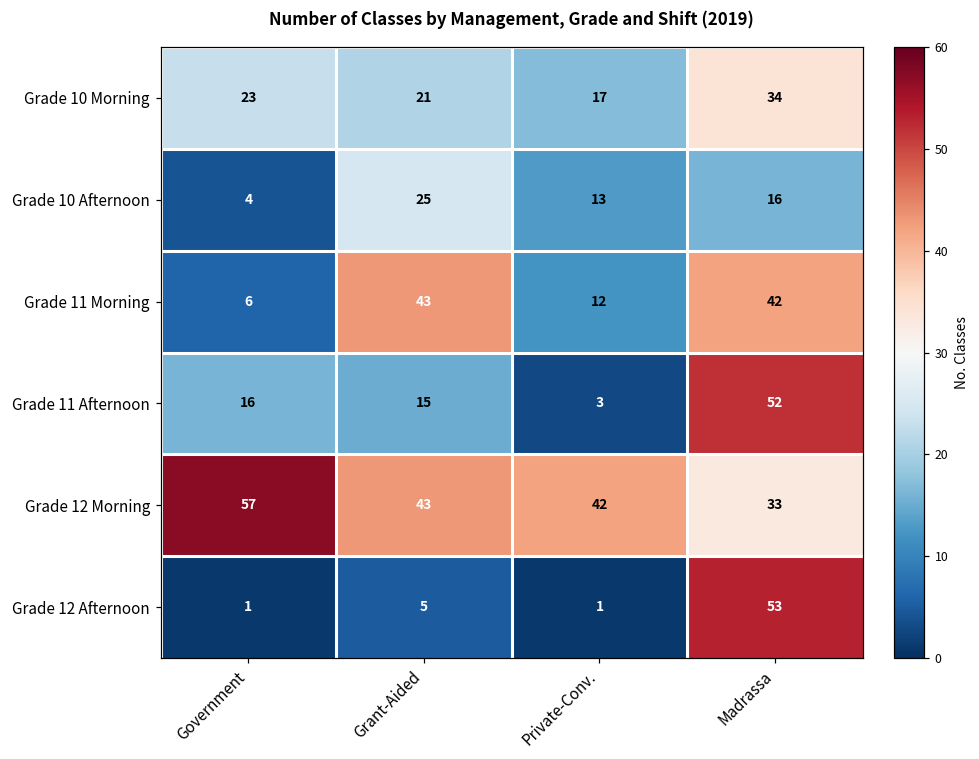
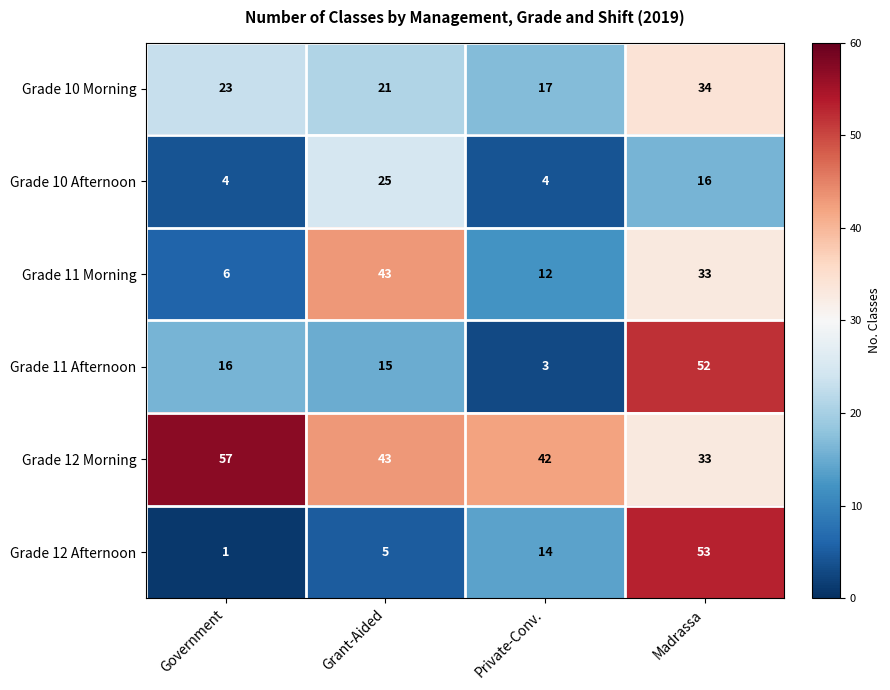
  {
    "Grade 10 Morning": {
      "Government": 23,
      "Grant-Aided": 21,
      "Private-Conv.": 17,
      "Madrassa": 34
    },
    "Grade 10 Afternoon": {
      "Government": 4,
      "Grant-Aided": 25,
-     "Private-Conv.": 13,
+     "Private-Conv.": 4,
      "Madrassa": 16
    },
    "Grade 11 Morning": {
      "Government": 6,
      "Grant-Aided": 43,
      "Private-Conv.": 12,
-     "Madrassa": 42
+     "Madrassa": 33
    },
    "Grade 11 Afternoon": {
      "Government": 16,
      "Grant-Aided": 15,
      "Private-Conv.": 3,
      "Madrassa": 52
    },
    "Grade 12 Morning": {
      "Government": 57,
      "Grant-Aided": 43,
      "Private-Conv.": 42,
      "Madrassa": 33
    },
    "Grade 12 Afternoon": {
      "Government": 1,
      "Grant-Aided": 5,
-     "Private-Conv.": 1,
+     "Private-Conv.": 14,
      "Madrassa": 53
    }
  }
